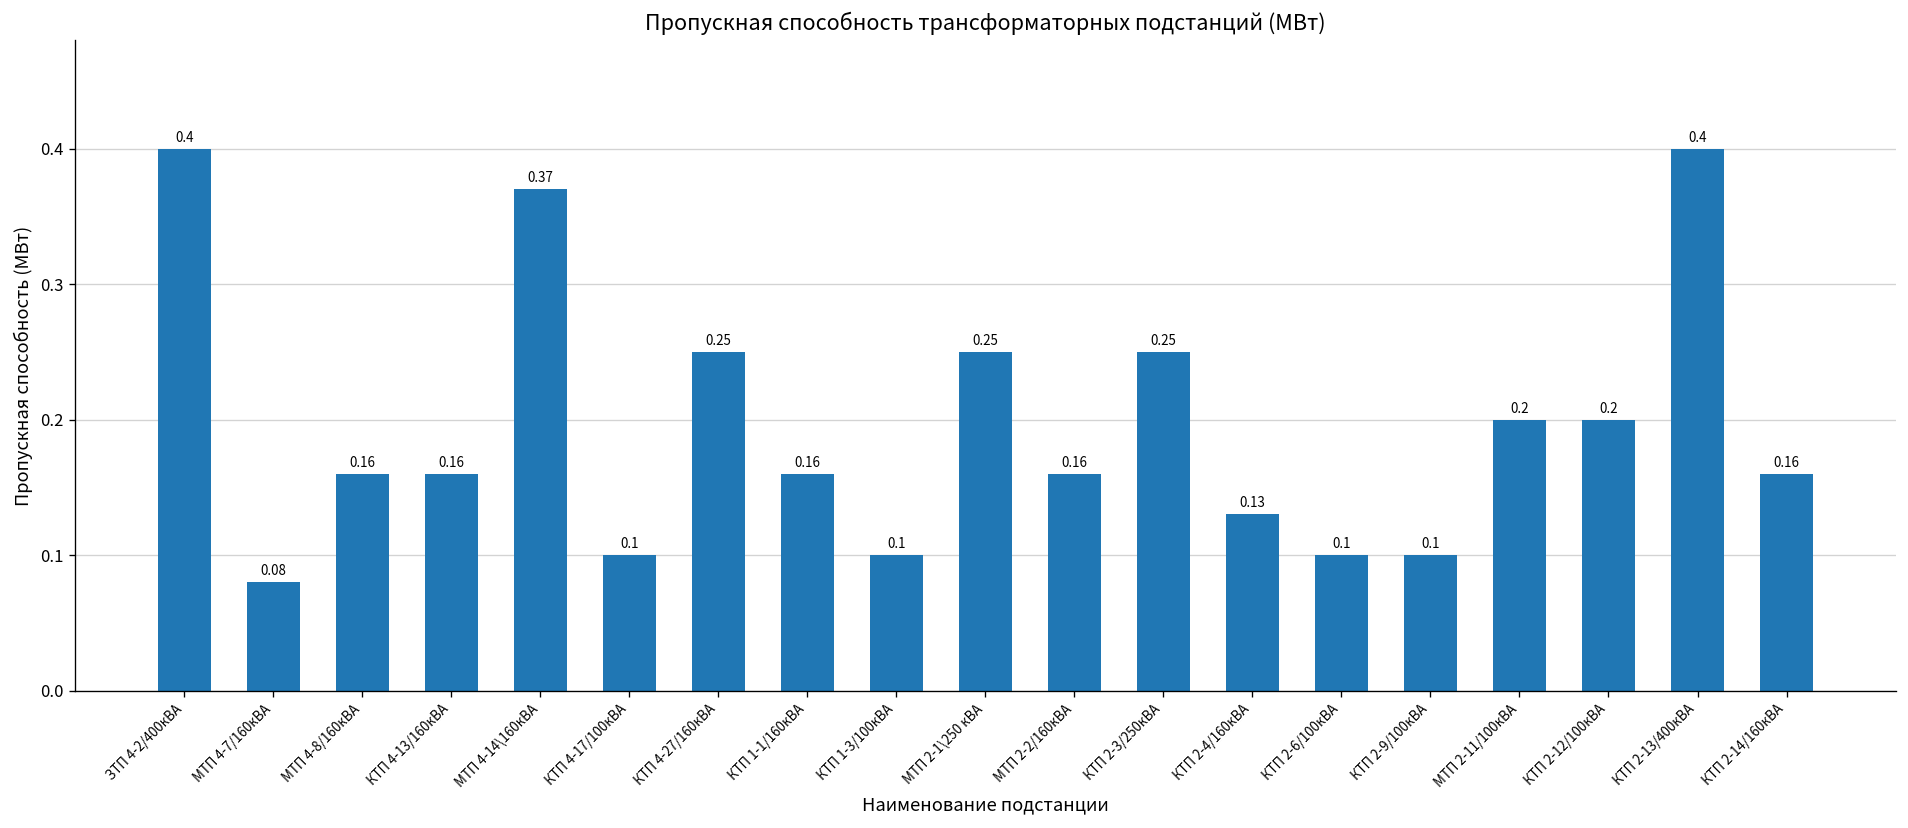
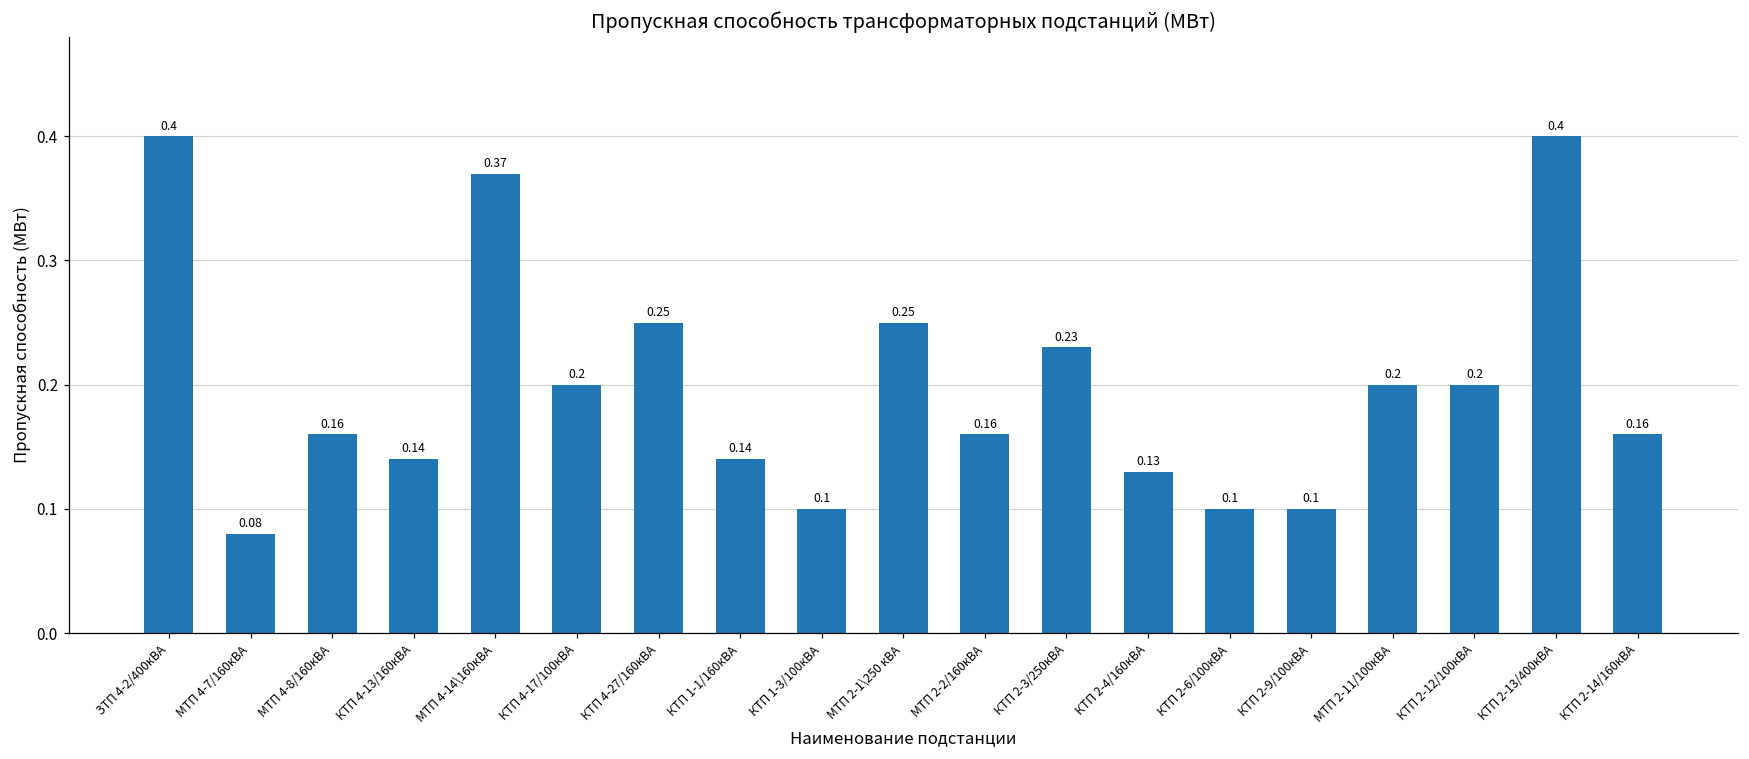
  {
    "ЗТП 4-2/400кВА": 0.4,
    "МТП 4-7/160кВА": 0.08,
    "МТП 4-8/160кВА": 0.16,
-   "КТП 4-13/160кВА": 0.16,
+   "КТП 4-13/160кВА": 0.14,
    "МТП 4-14\\160кВА": 0.37,
-   "КТП 4-17/100кВА": 0.1,
+   "КТП 4-17/100кВА": 0.2,
    "КТП 4-27/160кВА": 0.25,
-   "КТП 1-1/160кВА": 0.16,
+   "КТП 1-1/160кВА": 0.14,
    "КТП 1-3/100кВА": 0.1,
    "МТП 2-1\\250 кВА": 0.25,
    "МТП 2-2/160кВА": 0.16,
-   "КТП 2-3/250кВА": 0.25,
+   "КТП 2-3/250кВА": 0.23,
    "КТП 2-4/160кВА": 0.13,
    "КТП 2-6/100кВА": 0.1,
    "КТП 2-9/100кВА": 0.1,
    "МТП 2-11/100кВА": 0.2,
    "КТП 2-12/100кВА": 0.2,
    "КТП 2-13/400кВА": 0.4,
    "КТП 2-14/160кВА": 0.16
  }
